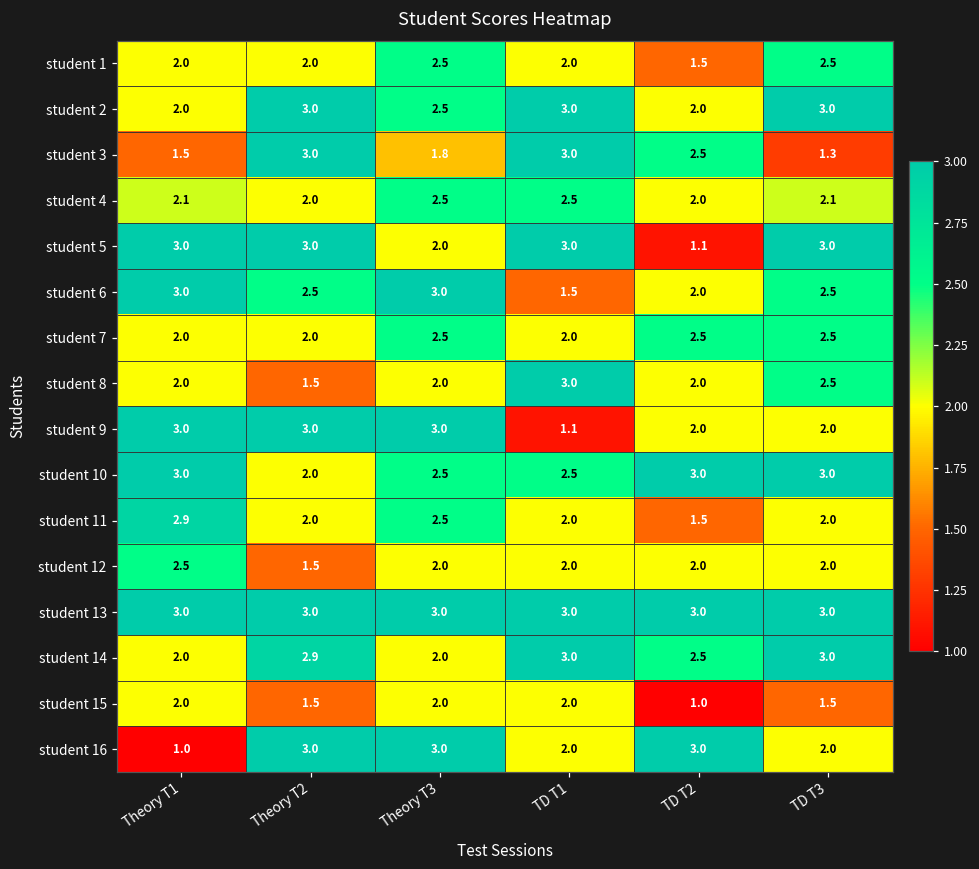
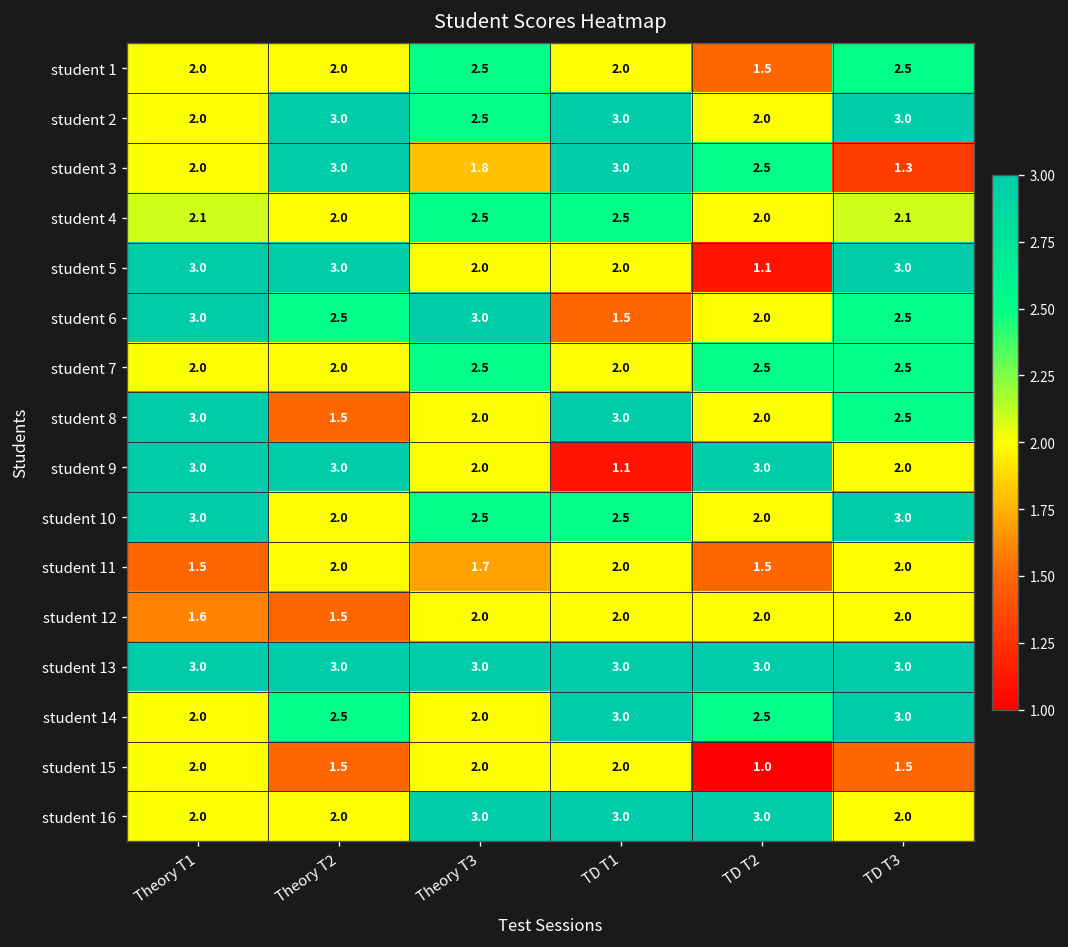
  {
    "student 1": {
      "Theory T1": 2.0,
      "Theory T2": 2.0,
      "Theory T3": 2.5,
      "TD T1": 2.0,
      "TD T2": 1.5,
      "TD T3": 2.5
    },
    "student 2": {
      "Theory T1": 2.0,
      "Theory T2": 3.0,
      "Theory T3": 2.5,
      "TD T1": 3.0,
      "TD T2": 2.0,
      "TD T3": 3.0
    },
    "student 3": {
-     "Theory T1": 1.5,
+     "Theory T1": 2.0,
      "Theory T2": 3.0,
      "Theory T3": 1.8,
      "TD T1": 3.0,
      "TD T2": 2.5,
      "TD T3": 1.3
    },
    "student 4": {
      "Theory T1": 2.1,
      "Theory T2": 2.0,
      "Theory T3": 2.5,
      "TD T1": 2.5,
      "TD T2": 2.0,
      "TD T3": 2.1
    },
    "student 5": {
      "Theory T1": 3.0,
      "Theory T2": 3.0,
      "Theory T3": 2.0,
-     "TD T1": 3.0,
+     "TD T1": 2.0,
      "TD T2": 1.1,
      "TD T3": 3.0
    },
    "student 6": {
      "Theory T1": 3.0,
      "Theory T2": 2.5,
      "Theory T3": 3.0,
      "TD T1": 1.5,
      "TD T2": 2.0,
      "TD T3": 2.5
    },
    "student 7": {
      "Theory T1": 2.0,
      "Theory T2": 2.0,
      "Theory T3": 2.5,
      "TD T1": 2.0,
      "TD T2": 2.5,
      "TD T3": 2.5
    },
    "student 8": {
-     "Theory T1": 2.0,
+     "Theory T1": 3.0,
      "Theory T2": 1.5,
      "Theory T3": 2.0,
      "TD T1": 3.0,
      "TD T2": 2.0,
      "TD T3": 2.5
    },
    "student 9": {
      "Theory T1": 3.0,
      "Theory T2": 3.0,
-     "Theory T3": 3.0,
+     "Theory T3": 2.0,
      "TD T1": 1.1,
-     "TD T2": 2.0,
+     "TD T2": 3.0,
      "TD T3": 2.0
    },
    "student 10": {
      "Theory T1": 3.0,
      "Theory T2": 2.0,
      "Theory T3": 2.5,
      "TD T1": 2.5,
-     "TD T2": 3.0,
+     "TD T2": 2.0,
      "TD T3": 3.0
    },
    "student 11": {
-     "Theory T1": 2.9,
+     "Theory T1": 1.5,
      "Theory T2": 2.0,
-     "Theory T3": 2.5,
+     "Theory T3": 1.7,
      "TD T1": 2.0,
      "TD T2": 1.5,
      "TD T3": 2.0
    },
    "student 12": {
-     "Theory T1": 2.5,
+     "Theory T1": 1.6,
      "Theory T2": 1.5,
      "Theory T3": 2.0,
      "TD T1": 2.0,
      "TD T2": 2.0,
      "TD T3": 2.0
    },
    "student 13": {
      "Theory T1": 3.0,
      "Theory T2": 3.0,
      "Theory T3": 3.0,
      "TD T1": 3.0,
      "TD T2": 3.0,
      "TD T3": 3.0
    },
    "student 14": {
      "Theory T1": 2.0,
-     "Theory T2": 2.9,
+     "Theory T2": 2.5,
      "Theory T3": 2.0,
      "TD T1": 3.0,
      "TD T2": 2.5,
      "TD T3": 3.0
    },
    "student 15": {
      "Theory T1": 2.0,
      "Theory T2": 1.5,
      "Theory T3": 2.0,
      "TD T1": 2.0,
      "TD T2": 1.0,
      "TD T3": 1.5
    },
    "student 16": {
-     "Theory T1": 1.0,
-     "Theory T2": 3.0,
+     "Theory T1": 2.0,
+     "Theory T2": 2.0,
      "Theory T3": 3.0,
-     "TD T1": 2.0,
+     "TD T1": 3.0,
      "TD T2": 3.0,
      "TD T3": 2.0
    }
  }
